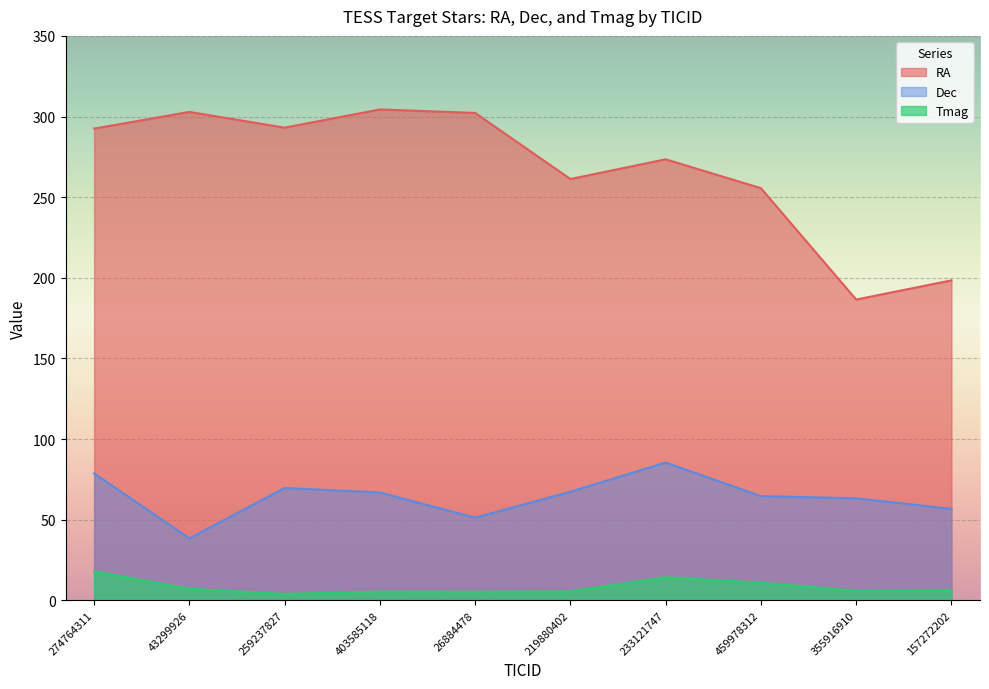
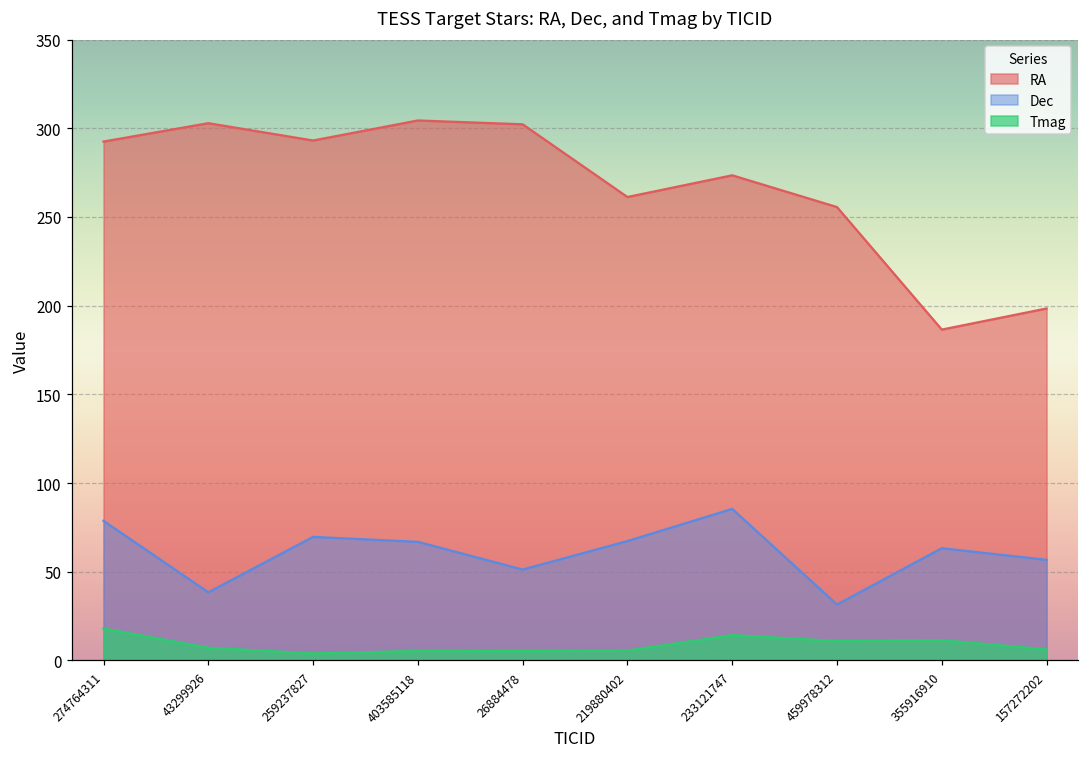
  {
    "RA": {
      "274764311": 293,
      "43299926": 303,
      "259237827": 293,
      "403585118": 304,
      "26884478": 302,
      "219880402": 261,
      "233121747": 273,
      "459978312": 256,
      "355916910": 186,
      "157272202": 198
    },
    "Dec": {
      "274764311": 79,
      "43299926": 38,
      "259237827": 70,
      "403585118": 67,
      "26884478": 51,
      "219880402": 67,
      "233121747": 85,
-     "459978312": 65,
+     "459978312": 32,
      "355916910": 63,
      "157272202": 57
    },
    "Tmag": {
      "274764311": 18,
      "43299926": 7,
      "259237827": 4,
      "403585118": 5,
      "26884478": 5,
      "219880402": 6,
      "233121747": 14,
      "459978312": 11,
-     "355916910": 6,
+     "355916910": 11,
      "157272202": 6
    }
  }
